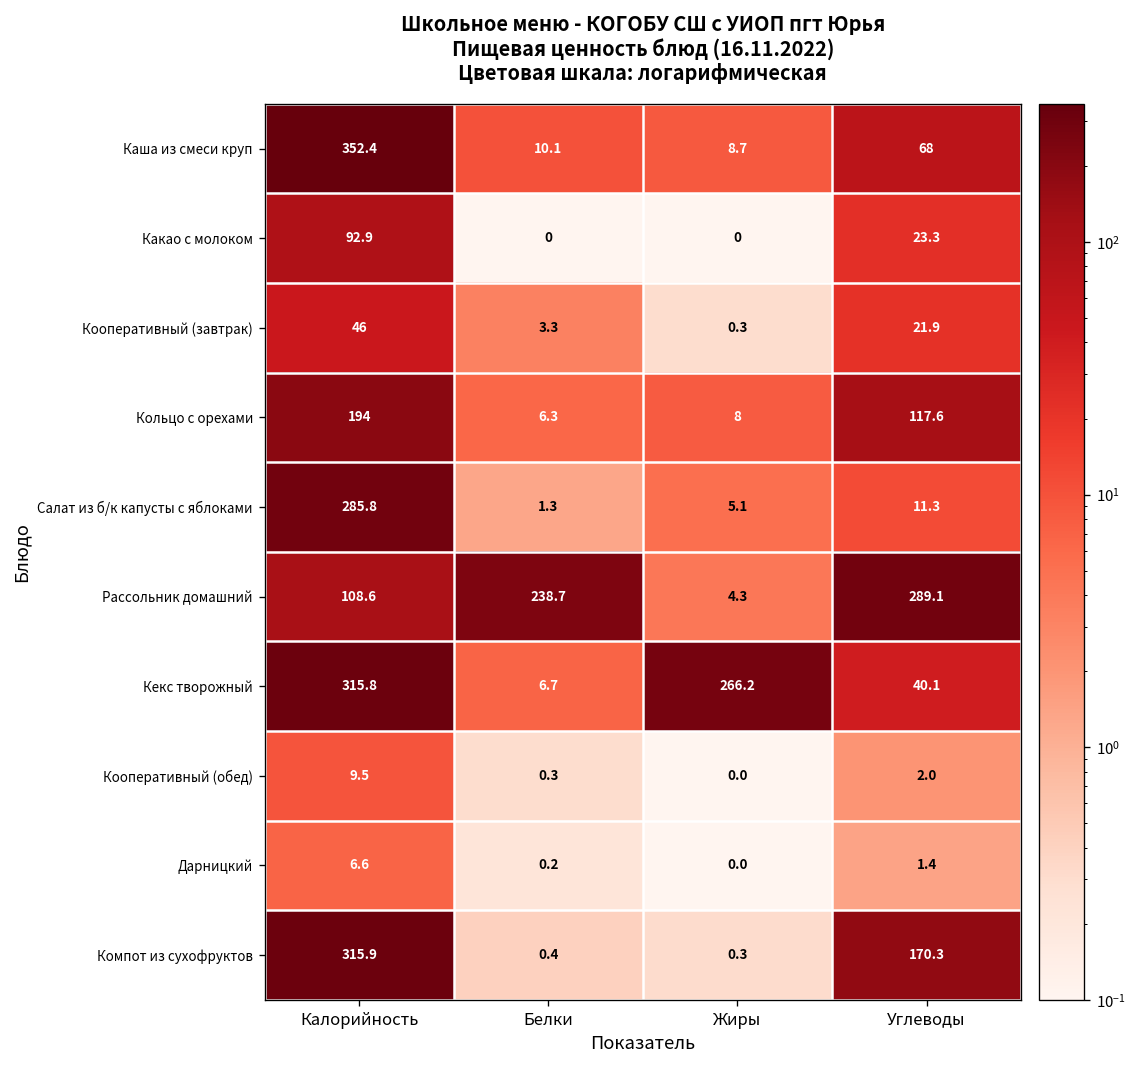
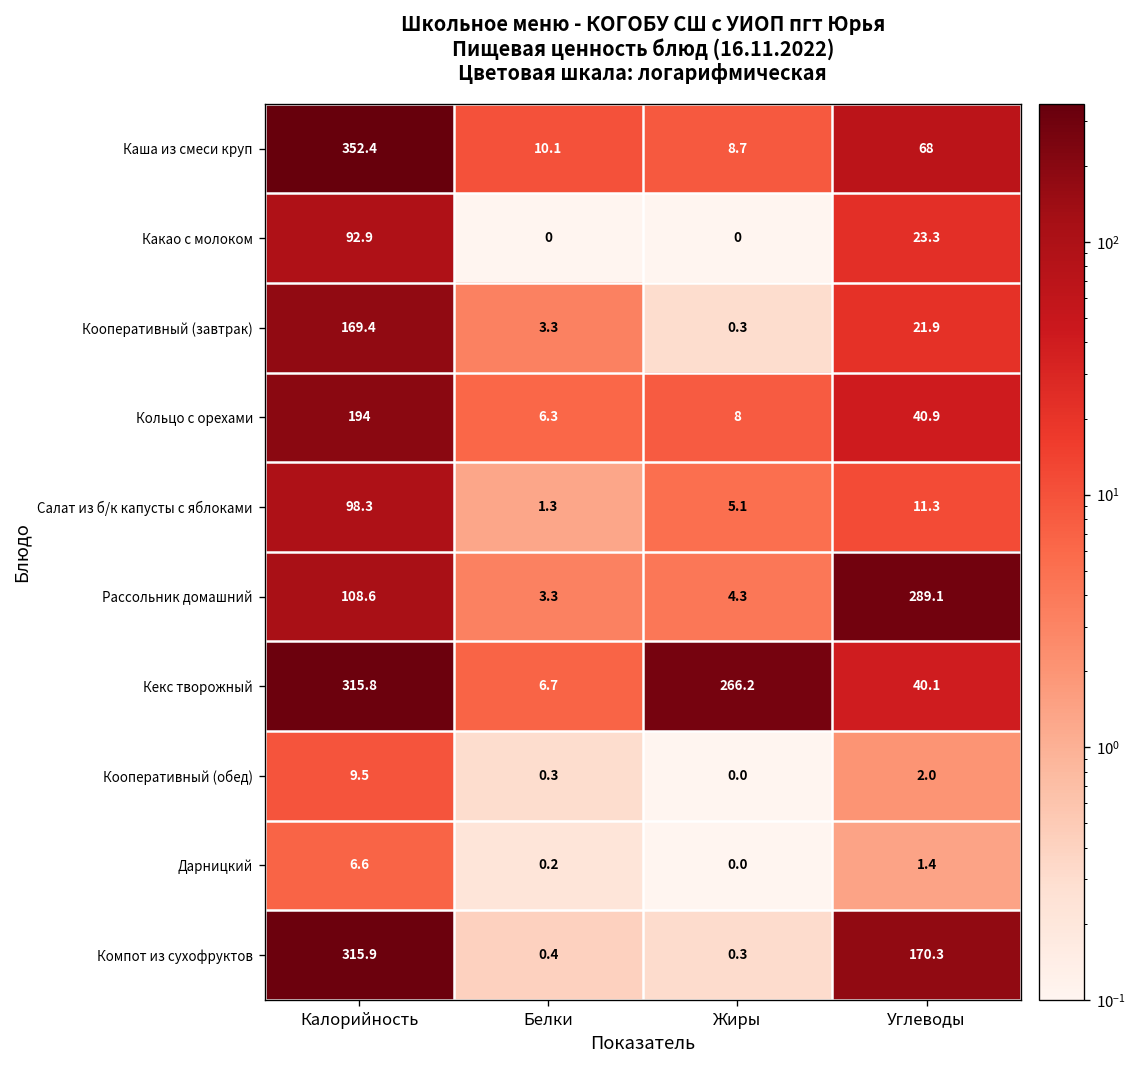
  {
    "Каша из смеси круп": {
      "Калорийность": 352.4,
      "Белки": 10.1,
      "Жиры": 8.7,
      "Углеводы": 68
    },
    "Какао с молоком": {
      "Калорийность": 92.9,
      "Белки": 0,
      "Жиры": 0,
      "Углеводы": 23.3
    },
    "Кооперативный (завтрак)": {
-     "Калорийность": 46,
+     "Калорийность": 169.4,
      "Белки": 3.3,
      "Жиры": 0.3,
      "Углеводы": 21.9
    },
    "Кольцо с орехами": {
      "Калорийность": 194,
      "Белки": 6.3,
      "Жиры": 8,
-     "Углеводы": 117.6
+     "Углеводы": 40.9
    },
    "Салат из б/к капусты с яблоками": {
-     "Калорийность": 285.8,
+     "Калорийность": 98.3,
      "Белки": 1.3,
      "Жиры": 5.1,
      "Углеводы": 11.3
    },
    "Рассольник домашний": {
      "Калорийность": 108.6,
-     "Белки": 238.7,
+     "Белки": 3.3,
      "Жиры": 4.3,
      "Углеводы": 289.1
    },
    "Кекс творожный": {
      "Калорийность": 315.8,
      "Белки": 6.7,
      "Жиры": 266.2,
      "Углеводы": 40.1
    },
    "Кооперативный (обед)": {
      "Калорийность": 9.5,
      "Белки": 0.3,
      "Жиры": 0.0,
      "Углеводы": 2.0
    },
    "Дарницкий": {
      "Калорийность": 6.6,
      "Белки": 0.2,
      "Жиры": 0.0,
      "Углеводы": 1.4
    },
    "Компот из сухофруктов": {
      "Калорийность": 315.9,
      "Белки": 0.4,
      "Жиры": 0.3,
      "Углеводы": 170.3
    }
  }
